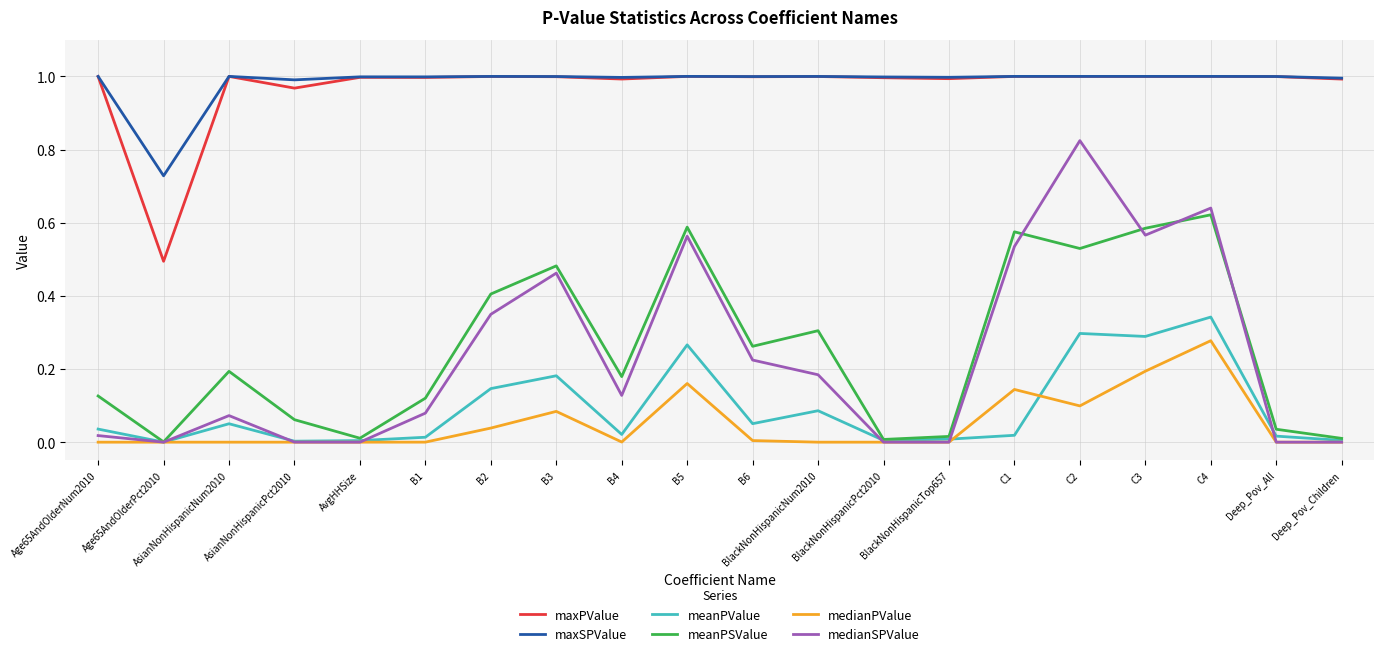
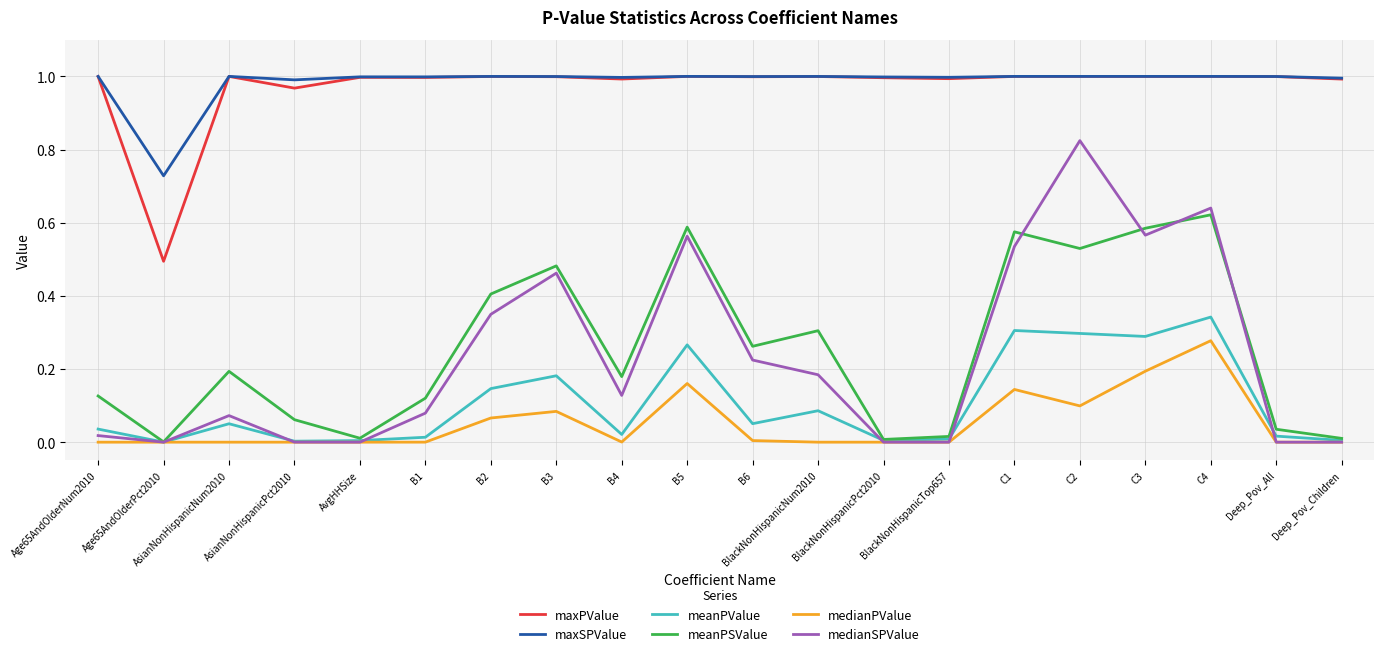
  {
    "maxPValue": {
      "Age65AndOlderPct2010": 0.49,
      "AsianNonHispanicPct2010": 0.97
    },
    "maxSPValue": {
      "Age65AndOlderPct2010": 0.73,
      "AsianNonHispanicPct2010": 0.99
    },
    "meanPValue": {
      "Age65AndOlderNum2010": 0.04,
      "AsianNonHispanicNum2010": 0.05,
      "B1": 0.01,
      "B2": 0.15,
      "B3": 0.18,
      "B4": 0.02,
      "B5": 0.27,
      "B6": 0.05,
      "BlackNonHispanicNum2010": 0.09,
      "BlackNonHispanicTop657": 0.01,
-     "C1": 0.02,
+     "C1": 0.31,
      "C2": 0.30,
      "C3": 0.29,
      "C4": 0.34,
      "Deep_Pov_All": 0.02
    },
    "meanPSValue": {
      "Age65AndOlderNum2010": 0.13,
      "AsianNonHispanicNum2010": 0.19,
      "AsianNonHispanicPct2010": 0.06,
      "B1": 0.12,
      "B2": 0.41,
      "B3": 0.48,
      "B4": 0.18,
      "B5": 0.59,
      "B6": 0.26,
      "BlackNonHispanicNum2010": 0.30,
      "BlackNonHispanicTop657": 0.02,
      "C1": 0.58,
      "C2": 0.53,
      "C3": 0.58,
      "C4": 0.62,
      "Deep_Pov_All": 0.04
    },
    "medianPValue": {
      "Age65AndOlderNum2010": 0.00,
      "AsianNonHispanicNum2010": 0.00,
      "B1": 0.00,
-     "B2": 0.04,
+     "B2": 0.07,
      "B3": 0.08,
      "B4": 0.00,
      "B5": 0.16,
      "B6": 0.00,
      "BlackNonHispanicNum2010": 0.00,
      "C1": 0.14,
      "C2": 0.10,
      "C3": 0.19,
      "C4": 0.28
    },
    "medianSPValue": {
      "Age65AndOlderNum2010": 0.02,
      "AsianNonHispanicNum2010": 0.07,
      "B1": 0.08,
      "B2": 0.35,
      "B3": 0.46,
      "B4": 0.13,
      "B5": 0.56,
      "B6": 0.22,
      "BlackNonHispanicNum2010": 0.18,
      "C1": 0.53,
      "C2": 0.82,
      "C3": 0.57,
      "C4": 0.64
    }
  }
